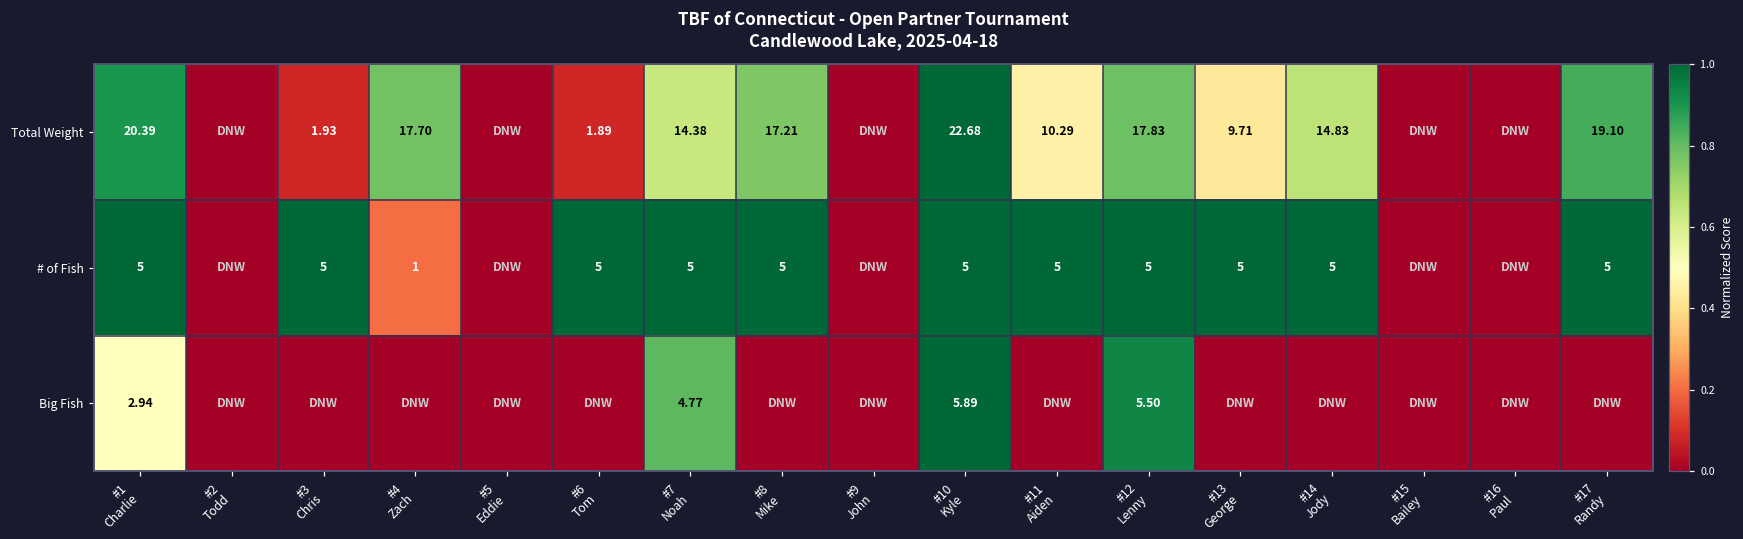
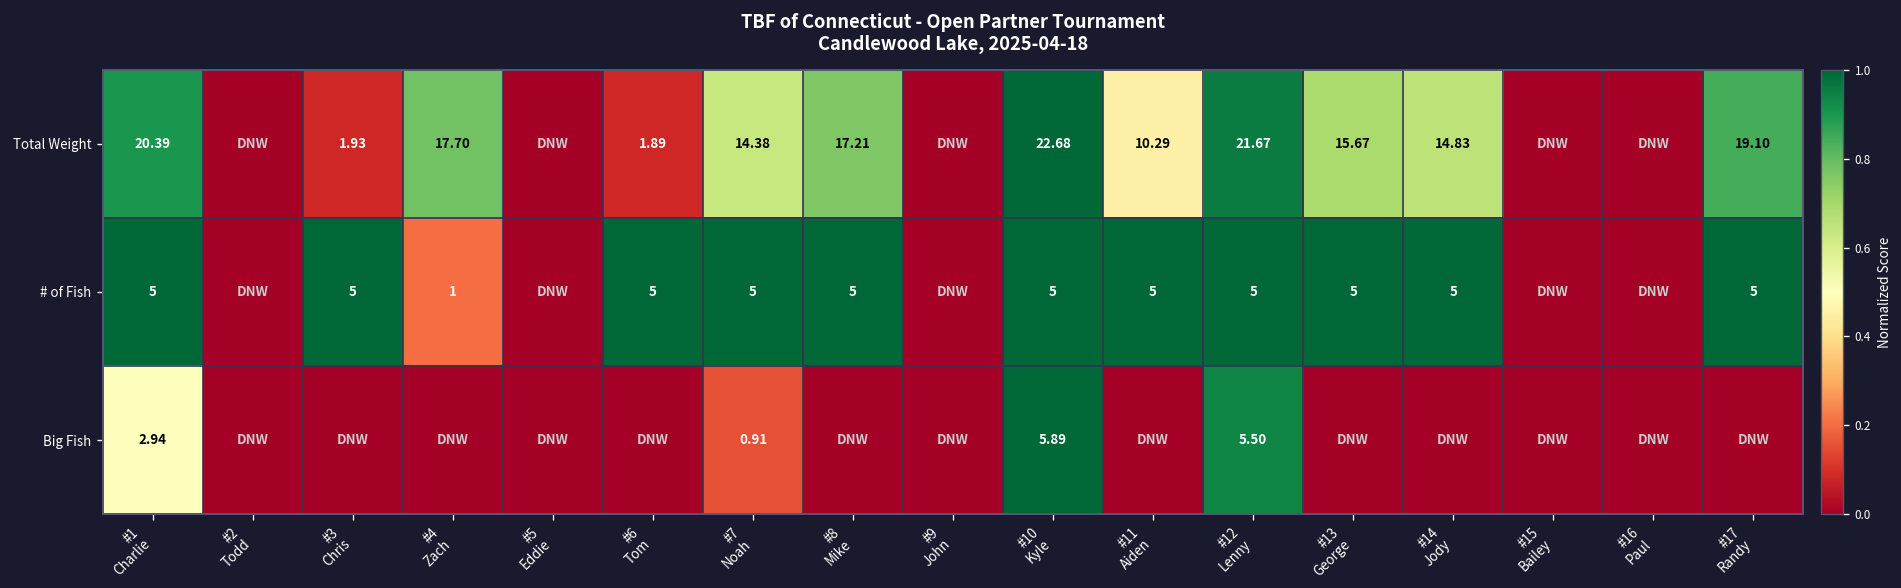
  {
    "Total Weight": {
      "#1 Charlie": 20.39,
      "#3 Chris": 1.93,
      "#4 Zach": 17.70,
      "#6 Tom": 1.89,
      "#7 Noah": 14.38,
      "#8 Mike": 17.21,
      "#10 Kyle": 22.68,
      "#11 Aiden": 10.29,
-     "#12 Lenny": 17.83,
-     "#13 George": 9.71,
+     "#12 Lenny": 21.67,
+     "#13 George": 15.67,
      "#14 Jody": 14.83,
      "#17 Randy": 19.10
    },
    "# of Fish": {
      "#1 Charlie": 5,
      "#3 Chris": 5,
      "#4 Zach": 1,
      "#6 Tom": 5,
      "#7 Noah": 5,
      "#8 Mike": 5,
      "#10 Kyle": 5,
      "#11 Aiden": 5,
      "#12 Lenny": 5,
      "#13 George": 5,
      "#14 Jody": 5,
      "#17 Randy": 5
    },
    "Big Fish": {
      "#1 Charlie": 2.94,
-     "#7 Noah": 4.77,
+     "#7 Noah": 0.91,
      "#10 Kyle": 5.89,
      "#12 Lenny": 5.50
    }
  }
